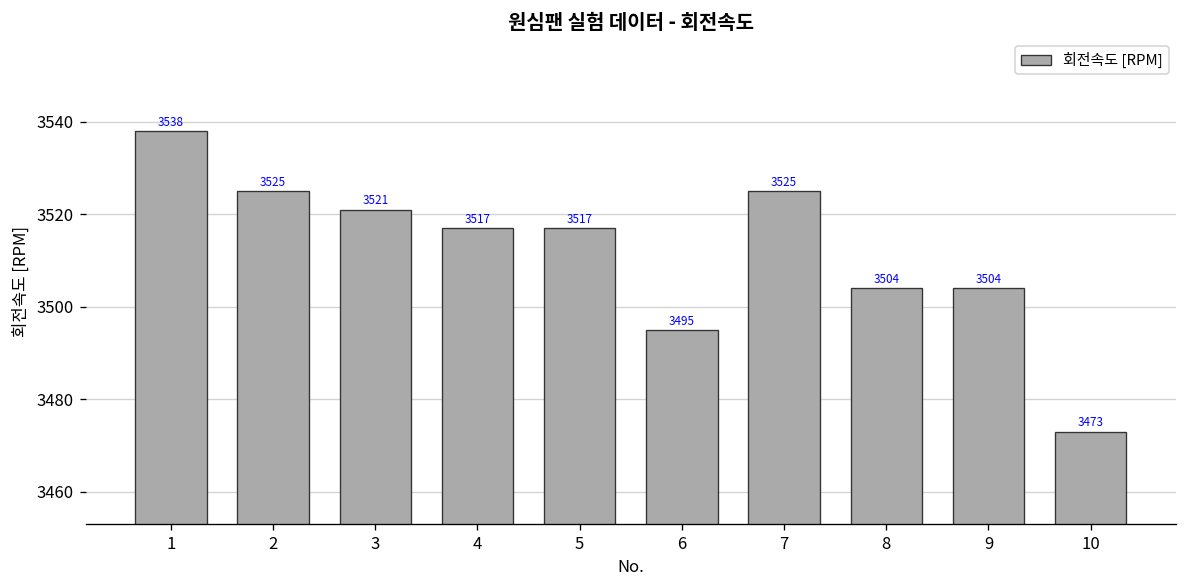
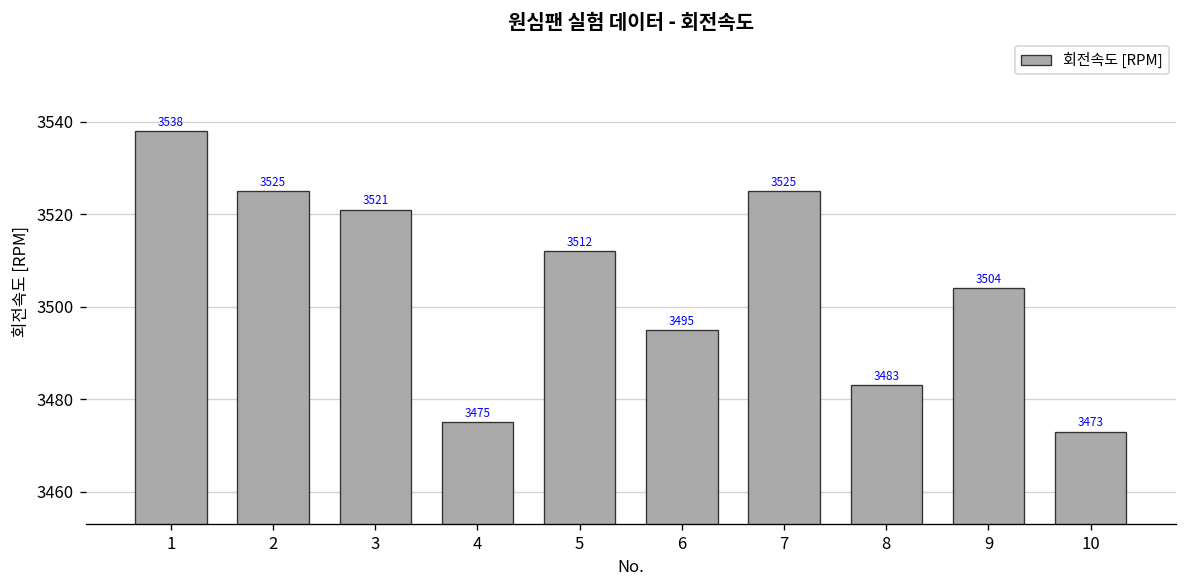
  {
    "1": 3538,
    "2": 3525,
    "3": 3521,
-   "4": 3517,
-   "5": 3517,
+   "4": 3475,
+   "5": 3512,
    "6": 3495,
    "7": 3525,
-   "8": 3504,
+   "8": 3483,
    "9": 3504,
    "10": 3473
  }
